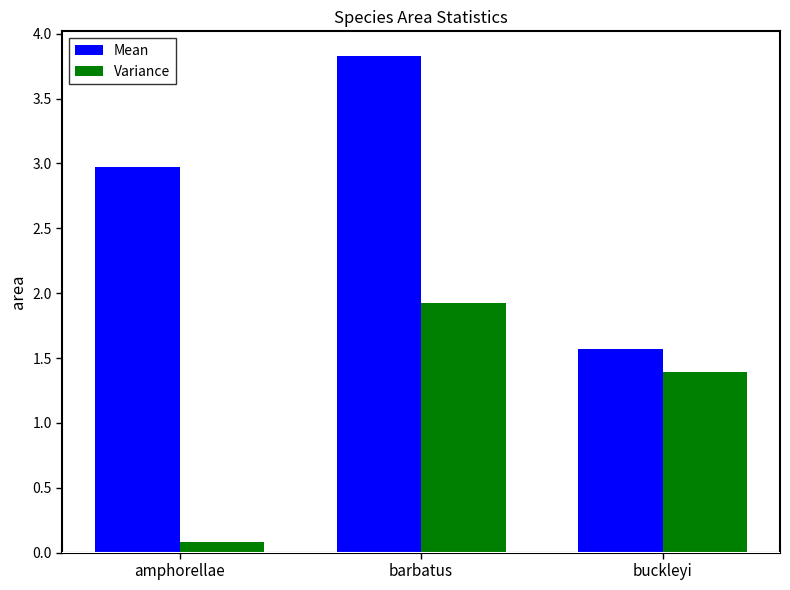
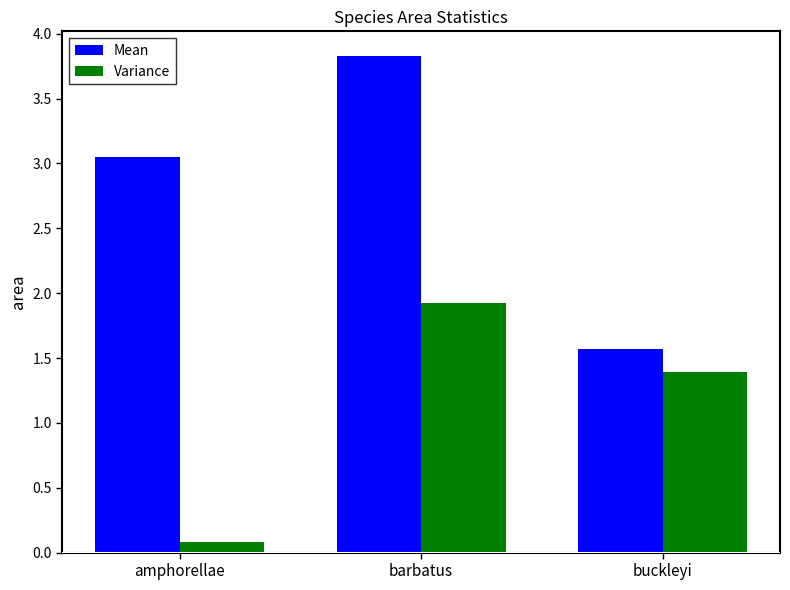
  {
    "Mean": {
-     "amphorellae": 2.98,
+     "amphorellae": 3.05,
      "barbatus": 3.83,
      "buckleyi": 1.57
    },
    "Variance": {
      "amphorellae": 0.08,
      "barbatus": 1.93,
      "buckleyi": 1.39
    }
  }
